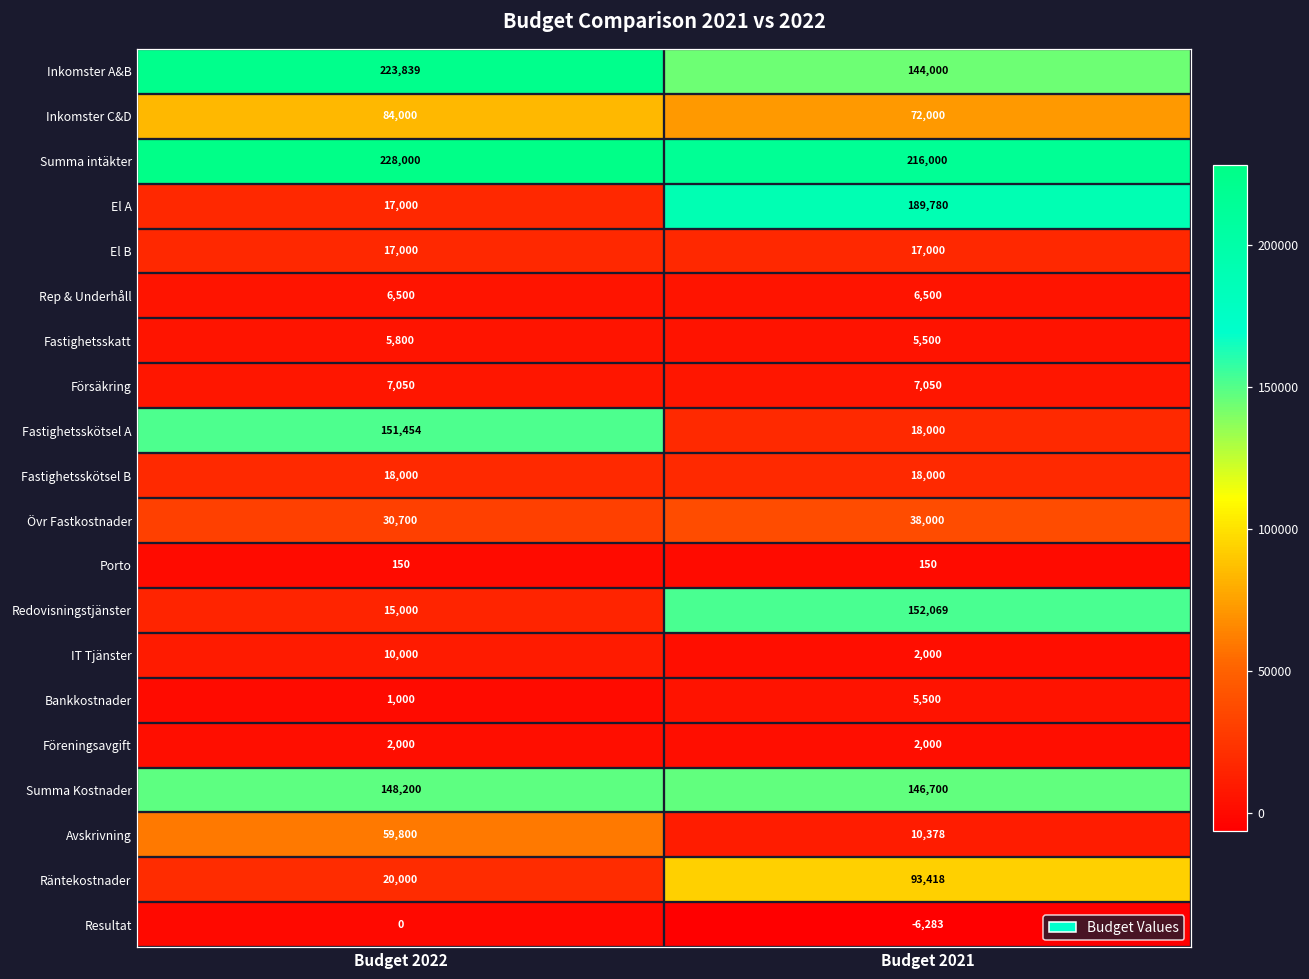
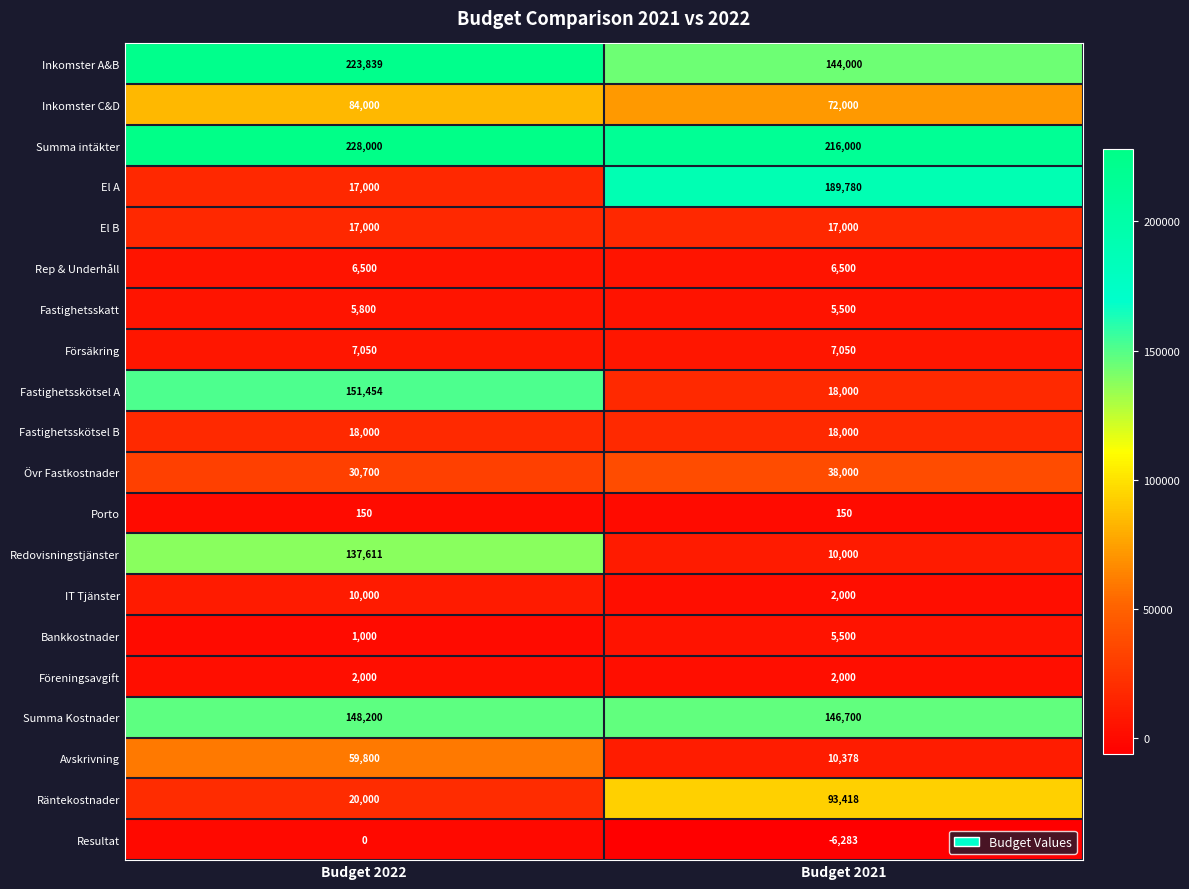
  {
    "Inkomster A&B": {
      "Budget 2022": "223,839",
      "Budget 2021": "144,000"
    },
    "Inkomster C&D": {
      "Budget 2022": "84,000",
      "Budget 2021": "72,000"
    },
    "Summa intäkter": {
      "Budget 2022": "228,000",
      "Budget 2021": "216,000"
    },
    "El A": {
      "Budget 2022": "17,000",
      "Budget 2021": "189,780"
    },
    "El B": {
      "Budget 2022": "17,000",
      "Budget 2021": "17,000"
    },
    "Rep & Underhåll": {
      "Budget 2022": "6,500",
      "Budget 2021": "6,500"
    },
    "Fastighetsskatt": {
      "Budget 2022": "5,800",
      "Budget 2021": "5,500"
    },
    "Försäkring": {
      "Budget 2022": "7,050",
      "Budget 2021": "7,050"
    },
    "Fastighetsskötsel A": {
      "Budget 2022": "151,454",
      "Budget 2021": "18,000"
    },
    "Fastighetsskötsel B": {
      "Budget 2022": "18,000",
      "Budget 2021": "18,000"
    },
    "Övr Fastkostnader": {
      "Budget 2022": "30,700",
      "Budget 2021": "38,000"
    },
    "Porto": {
      "Budget 2022": "150",
      "Budget 2021": "150"
    },
    "Redovisningstjänster": {
-     "Budget 2022": "15,000",
-     "Budget 2021": "152,069"
+     "Budget 2022": "137,611",
+     "Budget 2021": "10,000"
    },
    "IT Tjänster": {
      "Budget 2022": "10,000",
      "Budget 2021": "2,000"
    },
    "Bankkostnader": {
      "Budget 2022": "1,000",
      "Budget 2021": "5,500"
    },
    "Föreningsavgift": {
      "Budget 2022": "2,000",
      "Budget 2021": "2,000"
    },
    "Summa Kostnader": {
      "Budget 2022": "148,200",
      "Budget 2021": "146,700"
    },
    "Avskrivning": {
      "Budget 2022": "59,800",
      "Budget 2021": "10,378"
    },
    "Räntekostnader": {
      "Budget 2022": "20,000",
      "Budget 2021": "93,418"
    },
    "Resultat": {
      "Budget 2022": "0",
      "Budget 2021": "-6,283"
    }
  }
